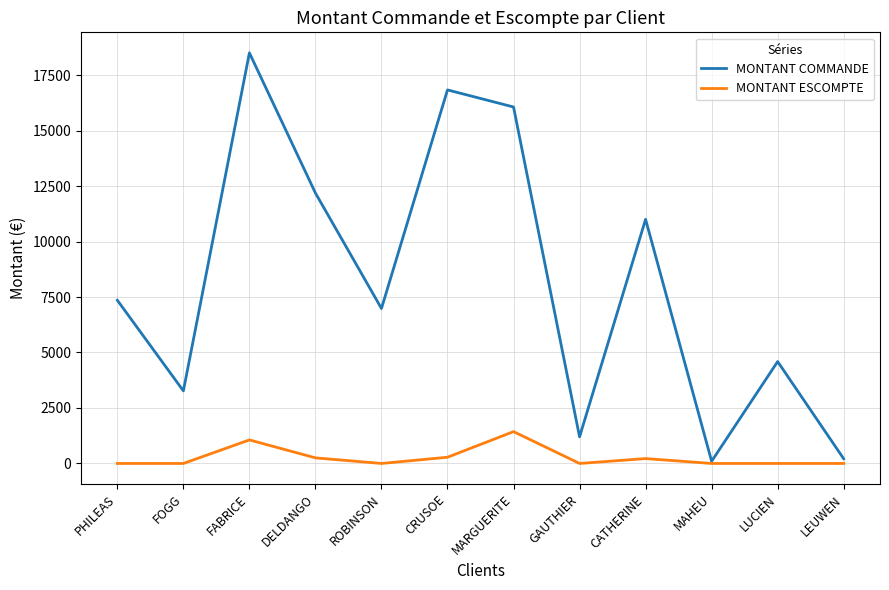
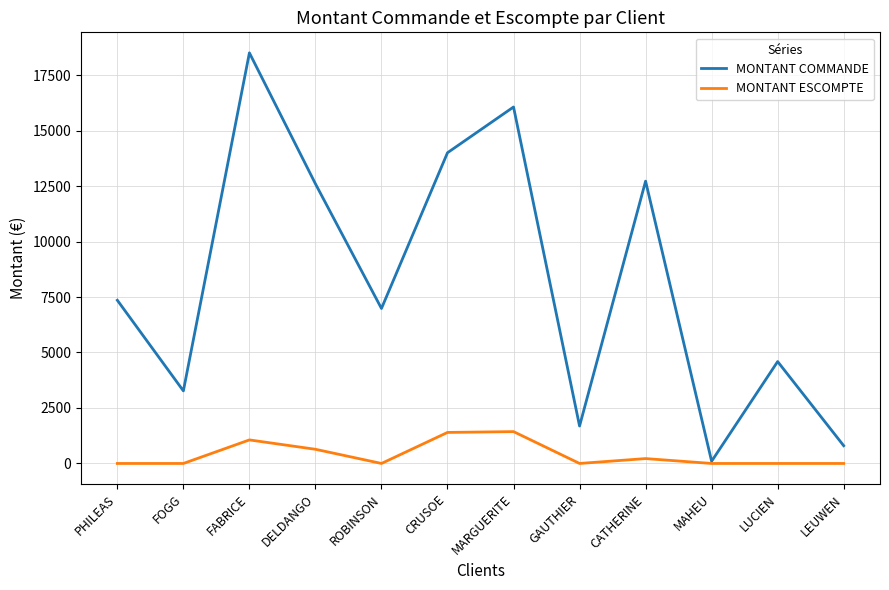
  {
    "MONTANT COMMANDE": {
      "PHILEAS": 7400,
      "FOGG": 3300,
      "FABRICE": 18500,
-     "DELDANGO": 12200,
+     "DELDANGO": 12600,
      "ROBINSON": 7000,
-     "CRUSOE": 16800,
+     "CRUSOE": 14000,
      "MARGUERITE": 16100,
-     "GAUTHIER": 1200,
-     "CATHERINE": 11000,
+     "GAUTHIER": 1700,
+     "CATHERINE": 12700,
      "LUCIEN": 4600,
-     "LEUWEN": 200
+     "LEUWEN": 800
    },
    "MONTANT ESCOMPTE": {
      "PHILEAS": 0,
      "FOGG": 0,
      "FABRICE": 1100,
-     "DELDANGO": 300,
+     "DELDANGO": 600,
      "ROBINSON": 0,
-     "CRUSOE": 300,
+     "CRUSOE": 1400,
      "MARGUERITE": 1400,
      "GAUTHIER": 0,
      "CATHERINE": 200,
      "LUCIEN": 0,
      "LEUWEN": 0
    }
  }
